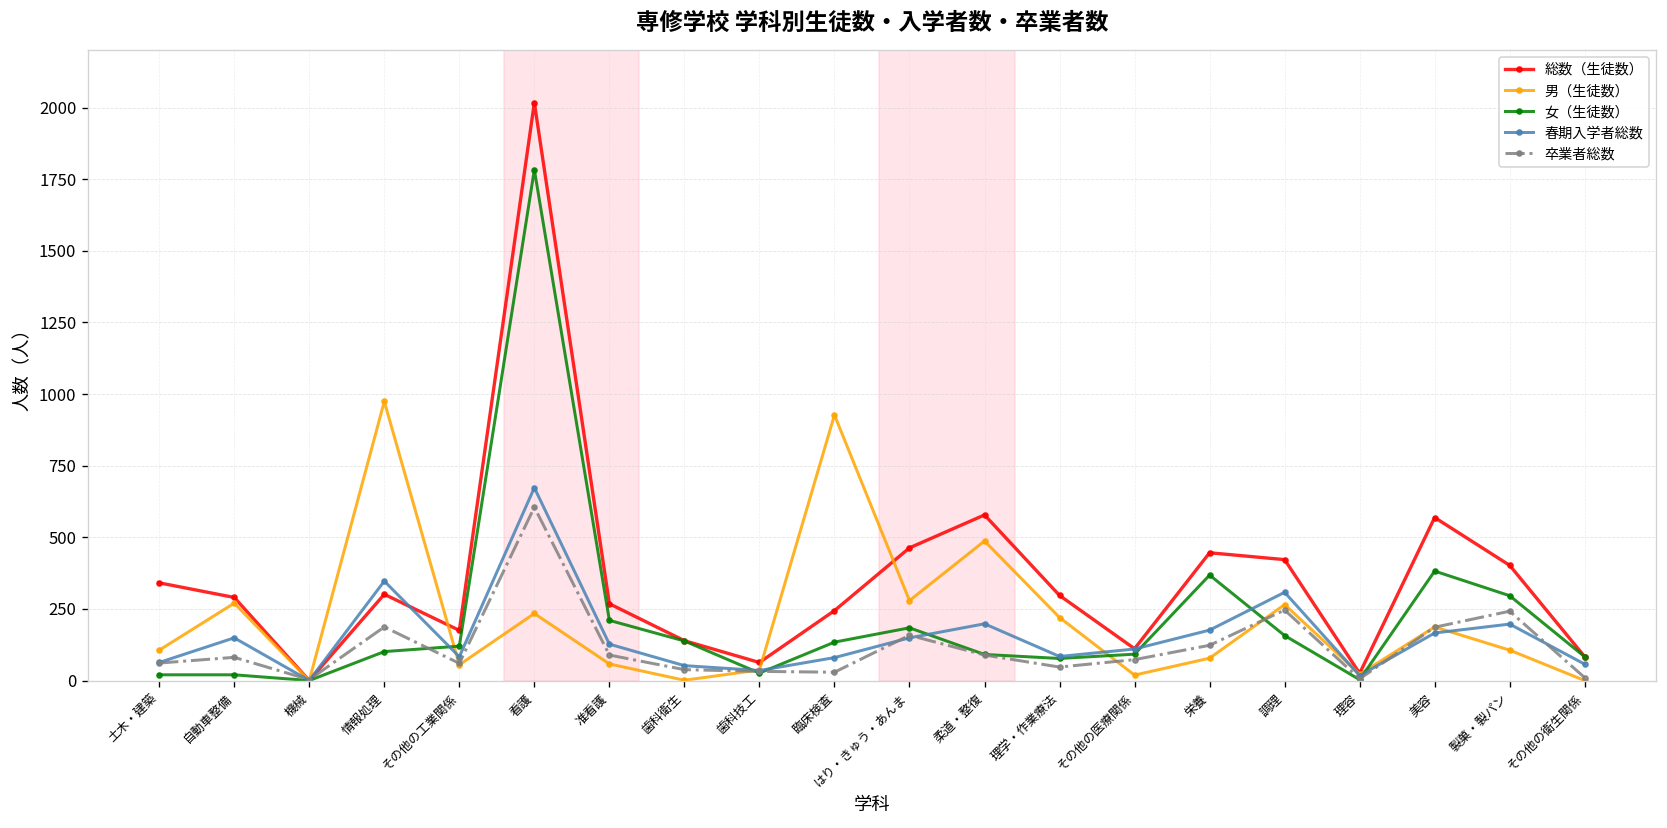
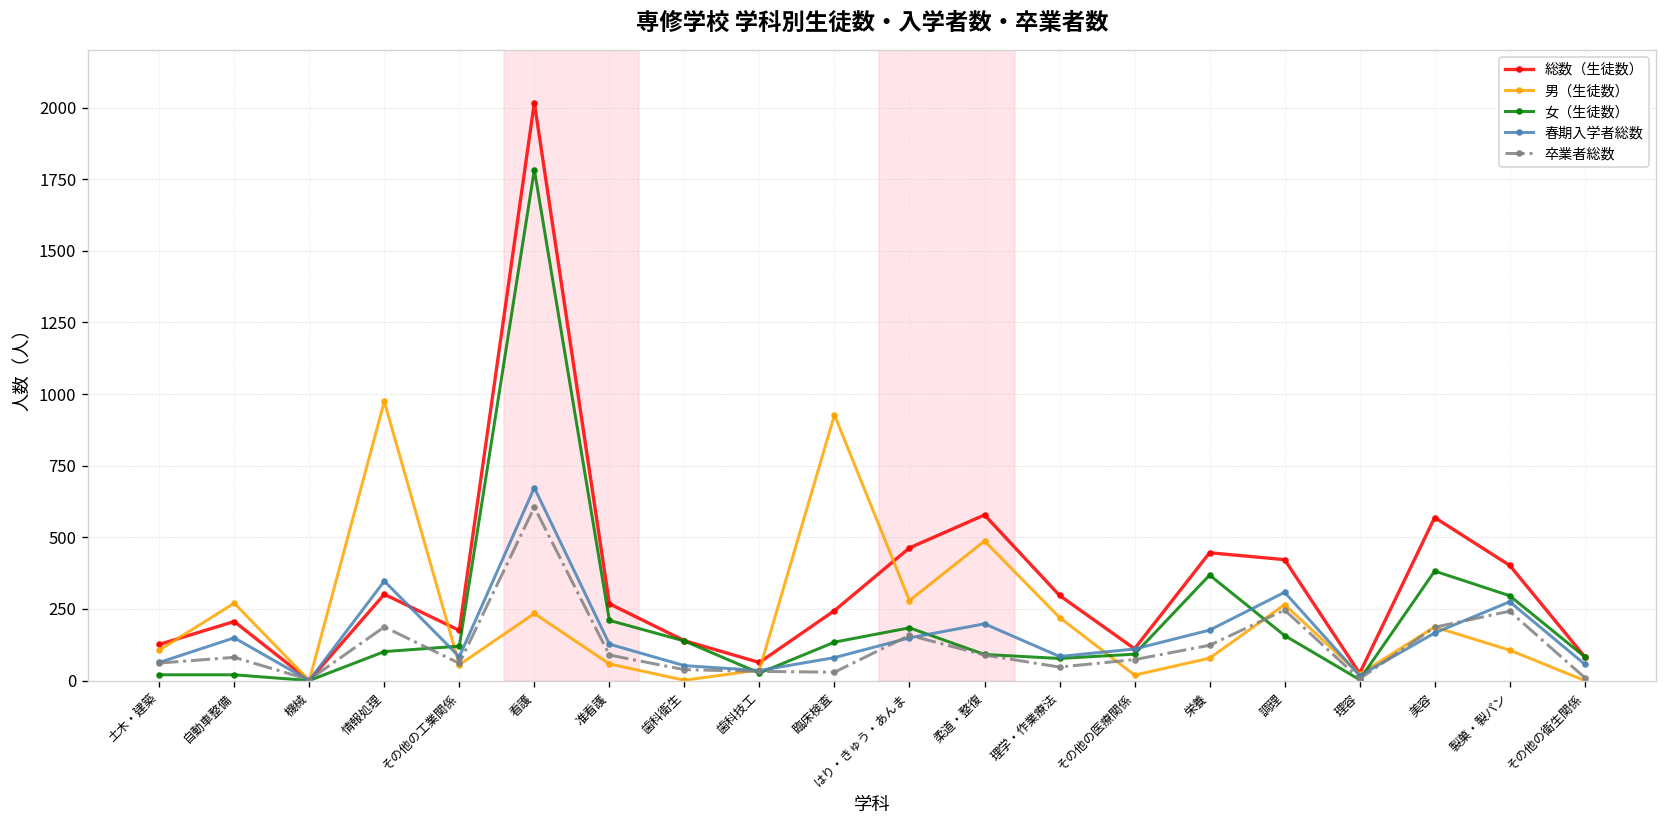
  {
    "総数（生徒数）": {
-     "土木・建築": 340,
-     "自動車整備": 290,
+     "土木・建築": 130,
+     "自動車整備": 210,
      "情報処理": 300,
      "その他の工業関係": 180,
      "看護": 2020,
      "准看護": 270,
      "歯科技工": 60,
      "臨床検査": 240,
      "はり・きゅう・あんま": 460,
      "柔道・整復": 580,
      "理学・作業療法": 300,
      "栄養": 450,
      "調理": 420,
      "美容": 570,
      "製菓・製パン": 400
    },
    "男（生徒数）": {
      "土木・建築": 110,
      "自動車整備": 270,
      "情報処理": 970,
      "看護": 230,
      "准看護": 60,
      "歯科衛生": 0,
      "臨床検査": 930,
      "はり・きゅう・あんま": 280,
      "柔道・整復": 490,
      "理学・作業療法": 220,
      "その他の医療関係": 20,
      "栄養": 80,
      "調理": 270,
      "製菓・製パン": 110
    },
    "女（生徒数）": {
      "土木・建築": 20,
      "自動車整備": 20,
      "情報処理": 100,
      "その他の工業関係": 120,
      "看護": 1780,
      "准看護": 210,
      "臨床検査": 130,
      "はり・きゅう・あんま": 180,
      "その他の医療関係": 90,
      "栄養": 370,
      "調理": 160,
      "美容": 380,
      "製菓・製パン": 300
    },
    "春期入学者総数": {
      "自動車整備": 150,
      "情報処理": 350,
      "その他の工業関係": 80,
      "看護": 670,
      "准看護": 130,
      "歯科衛生": 50,
      "臨床検査": 80,
      "柔道・整復": 200,
      "栄養": 180,
      "調理": 310,
      "美容": 170,
-     "製菓・製パン": 200,
+     "製菓・製パン": 280,
      "その他の衛生関係": 60
    },
    "卒業者総数": {
      "自動車整備": 80,
      "情報処理": 190,
      "看護": 610,
      "准看護": 90,
      "歯科衛生": 40,
      "臨床検査": 30,
      "理学・作業療法": 50,
      "その他の医療関係": 70,
      "栄養": 120,
      "調理": 250,
      "製菓・製パン": 240
    }
  }
